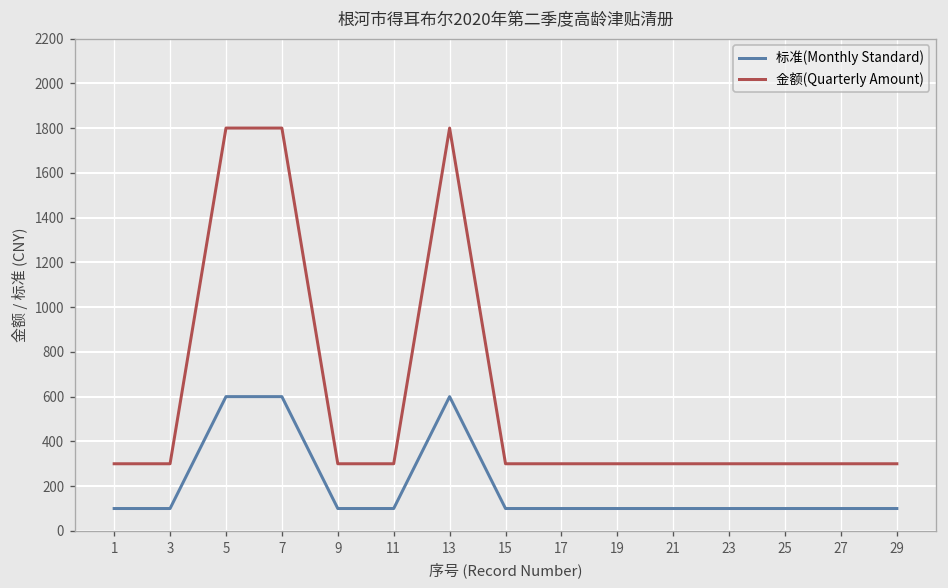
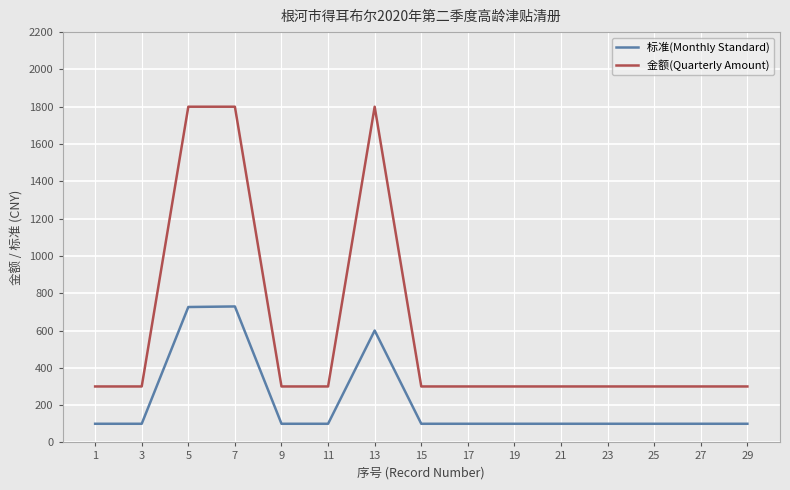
  {
    "标准(Monthly Standard)": {
      "1": 100,
      "3": 100,
-     "5": 600,
-     "7": 600,
+     "5": 730,
+     "7": 730,
      "9": 100,
      "11": 100,
      "13": 600,
      "15": 100,
      "17": 100,
      "19": 100,
      "21": 100,
      "23": 100,
      "25": 100,
      "27": 100,
      "29": 100
    },
    "金额(Quarterly Amount)": {
      "1": 300,
      "3": 300,
      "5": 1800,
      "7": 1800,
      "9": 300,
      "11": 300,
      "13": 1800,
      "15": 300,
      "17": 300,
      "19": 300,
      "21": 300,
      "23": 300,
      "25": 300,
      "27": 300,
      "29": 300
    }
  }
